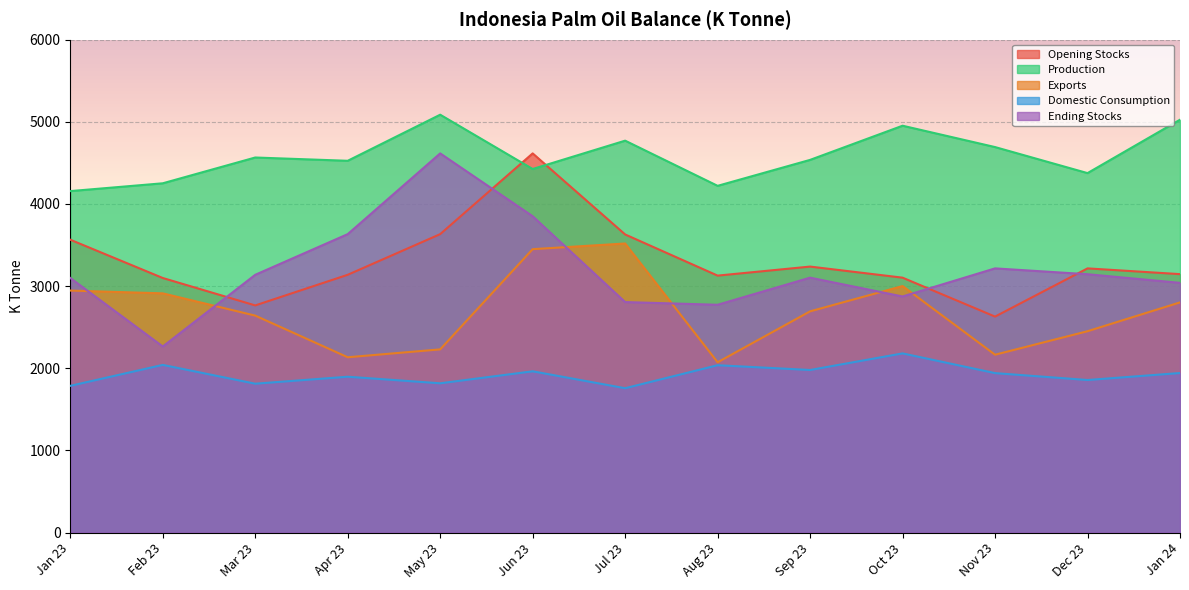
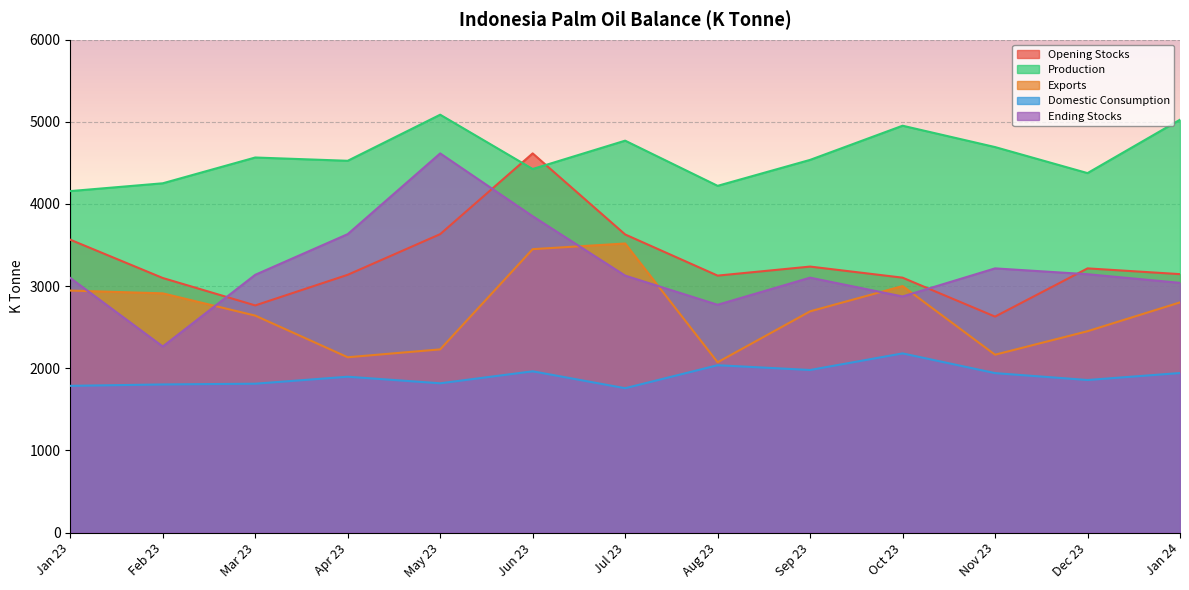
  {
    "Production": {
      "Jan 23": 4200,
      "Feb 23": 4300,
      "Mar 23": 4600,
      "Apr 23": 4500,
      "May 23": 5100,
      "Jun 23": 4400,
      "Jul 23": 4800,
      "Aug 23": 4200,
      "Sep 23": 4500,
      "Oct 23": 5000,
      "Nov 23": 4700,
      "Dec 23": 4400,
      "Jan 24": 5000
    },
    "Domestic Consumption": {
      "Jan 23": 1800,
-     "Feb 23": 2000,
+     "Feb 23": 1800,
      "Mar 23": 1800,
      "Apr 23": 1900,
      "May 23": 1800,
      "Jun 23": 2000,
      "Jul 23": 1800,
      "Aug 23": 2000,
      "Sep 23": 2000,
      "Oct 23": 2200,
      "Nov 23": 1900,
      "Dec 23": 1900,
      "Jan 24": 1900
    },
    "Ending Stocks": {
      "Jan 23": 3100,
      "Feb 23": 2300,
      "Mar 23": 3100,
      "Apr 23": 3600,
      "May 23": 4600,
      "Jun 23": 3900,
-     "Jul 23": 2800,
+     "Jul 23": 3100,
      "Aug 23": 2800,
      "Sep 23": 3100,
      "Oct 23": 2900,
      "Nov 23": 3200,
      "Dec 23": 3100,
      "Jan 24": 3000
    }
  }
